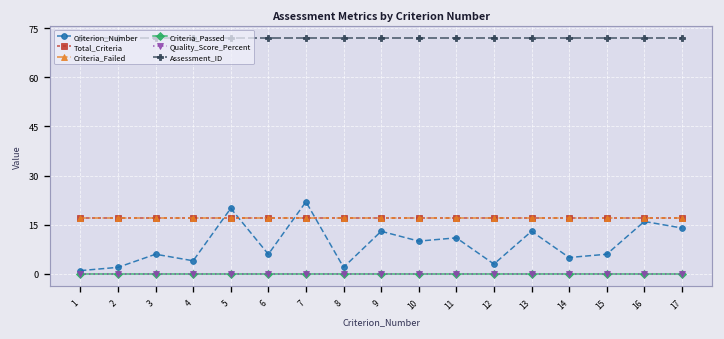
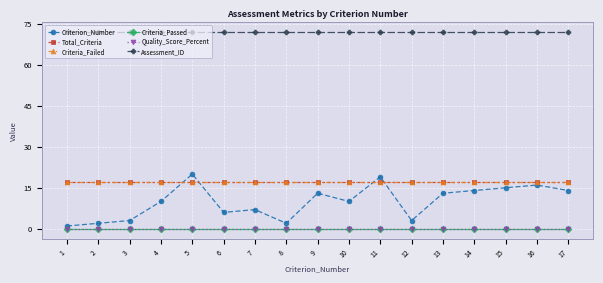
  {
    "Criterion_Number": {
      "1": 1,
      "2": 2,
-     "3": 6,
-     "4": 4,
+     "3": 3,
+     "4": 10,
      "5": 20,
      "6": 6,
-     "7": 22,
+     "7": 7,
      "8": 2,
      "9": 13,
      "10": 10,
-     "11": 11,
+     "11": 19,
      "12": 3,
      "13": 13,
-     "14": 5,
-     "15": 6,
+     "14": 14,
+     "15": 15,
      "16": 16,
      "17": 14
    },
    "Criteria_Failed": {
      "1": 17,
      "2": 17,
      "3": 17,
      "4": 17,
      "5": 17,
      "6": 17,
      "7": 17,
      "8": 17,
      "9": 17,
      "10": 17,
      "11": 17,
      "12": 17,
      "13": 17,
      "14": 17,
      "15": 17,
      "16": 17,
      "17": 17
    },
    "Quality_Score_Percent": {
      "1": 0,
      "2": 0,
      "3": 0,
      "4": 0,
      "5": 0,
      "6": 0,
      "7": 0,
      "8": 0,
      "9": 0,
      "10": 0,
      "11": 0,
      "12": 0,
      "13": 0,
      "14": 0,
      "15": 0,
      "16": 0,
      "17": 0
    },
    "Assessment_ID": {
      "6": 72,
      "7": 72,
      "8": 72,
      "9": 72,
      "10": 72,
      "11": 72,
      "12": 72,
      "13": 72,
      "14": 72,
      "15": 72,
      "16": 72,
      "17": 72
    }
  }
